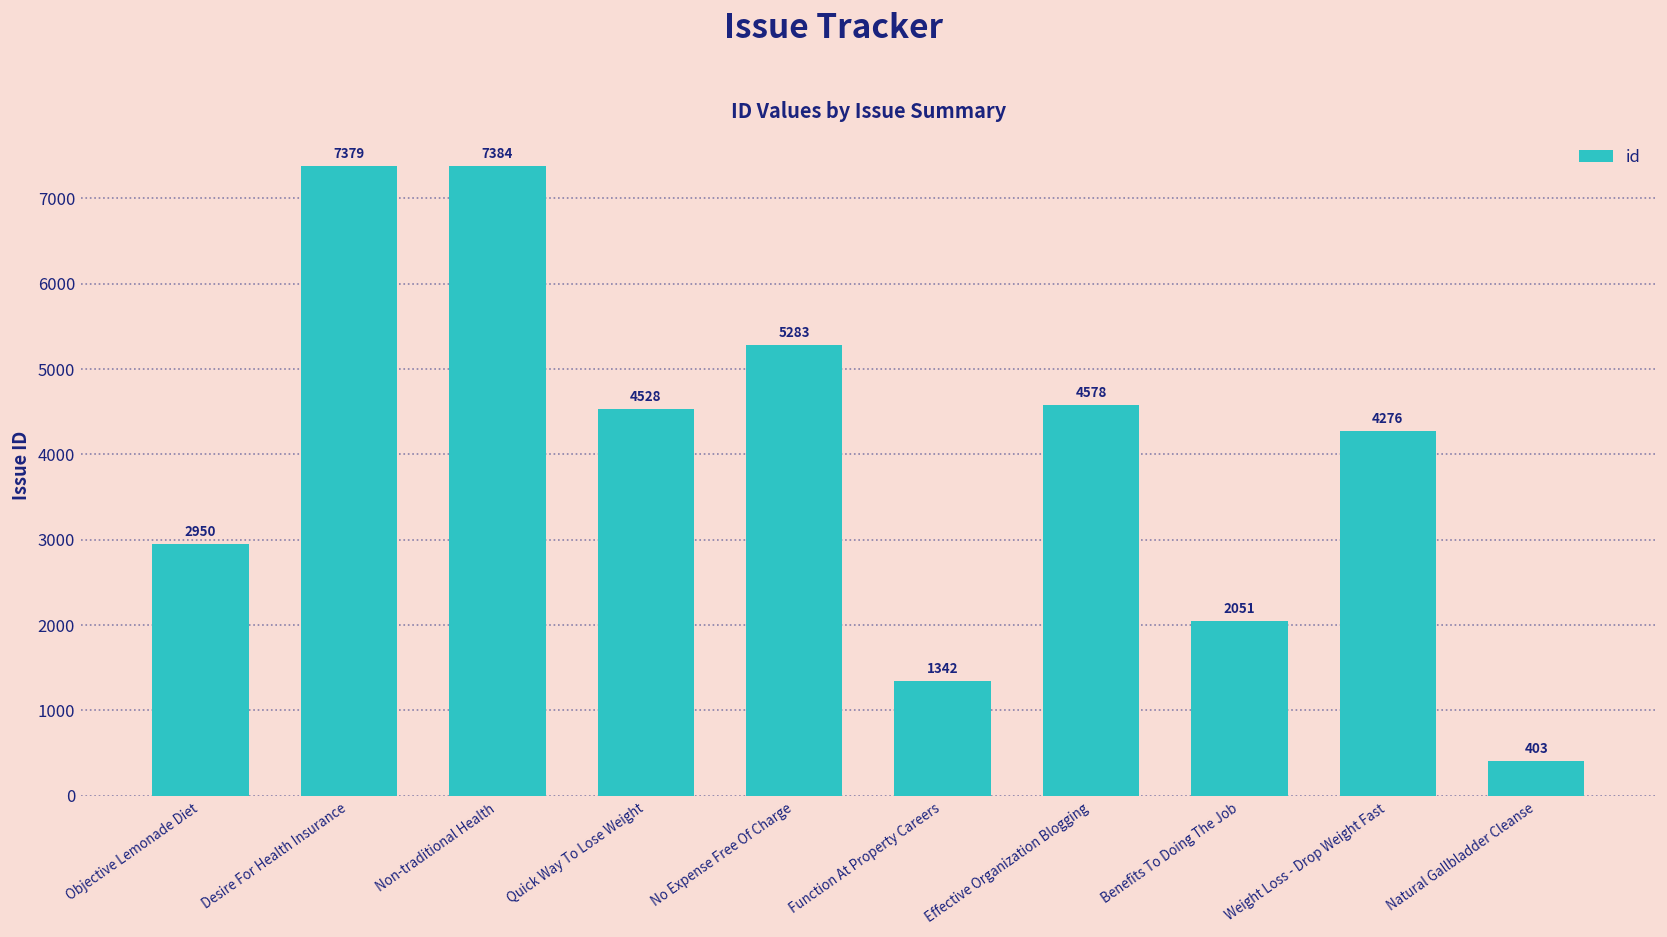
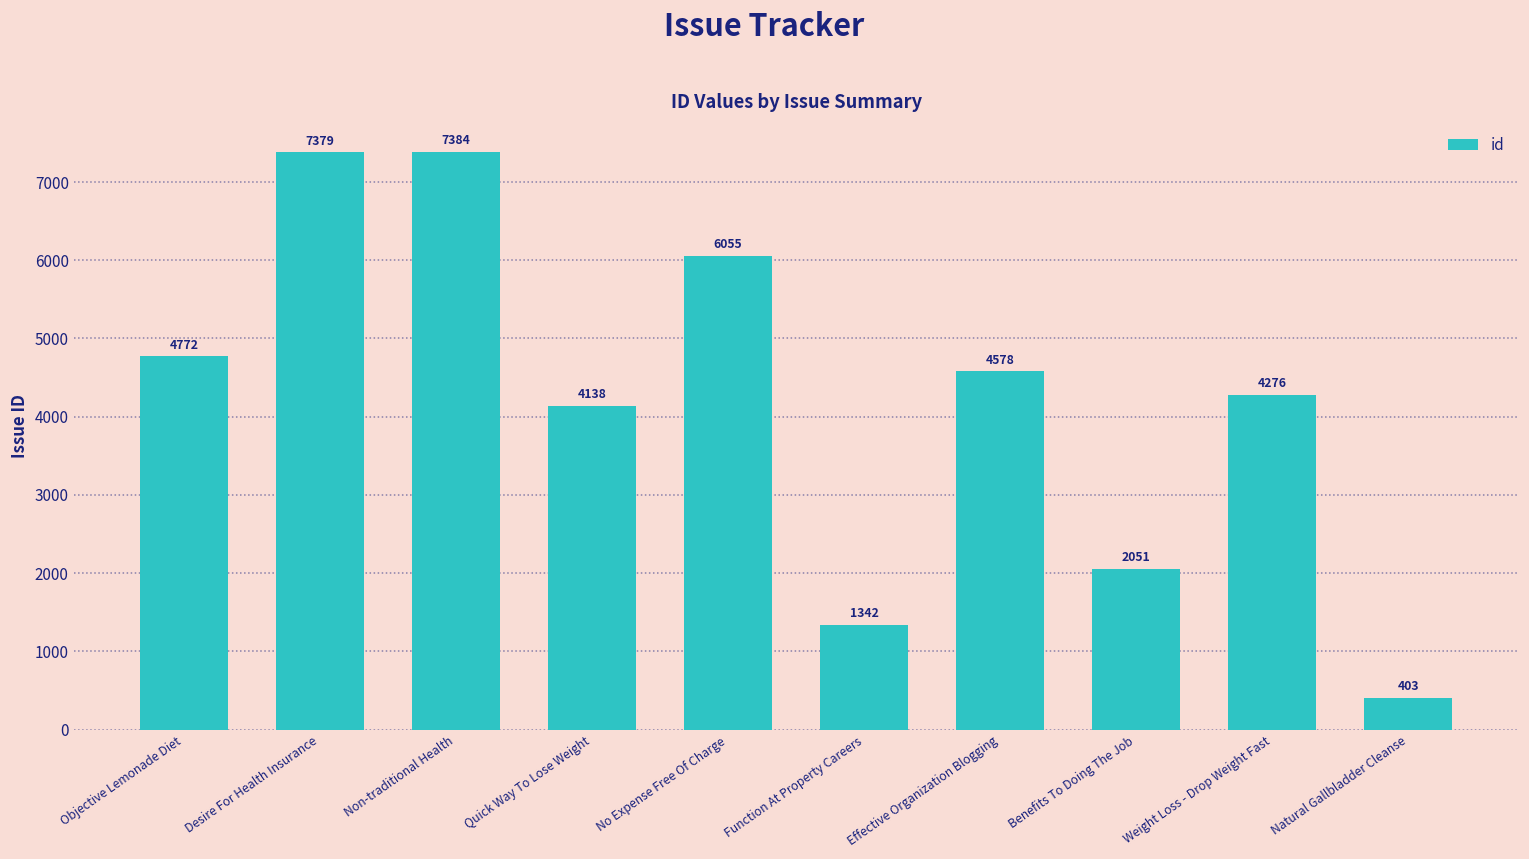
  {
-   "Objective Lemonade Diet": 2950,
+   "Objective Lemonade Diet": 4772,
    "Desire For Health Insurance": 7379,
    "Non-traditional Health": 7384,
-   "Quick Way To Lose Weight": 4528,
-   "No Expense Free Of Charge": 5283,
+   "Quick Way To Lose Weight": 4138,
+   "No Expense Free Of Charge": 6055,
    "Function At Property Careers": 1342,
    "Effective Organization Blogging": 4578,
    "Benefits To Doing The Job": 2051,
    "Weight Loss - Drop Weight Fast": 4276,
    "Natural Gallbladder Cleanse": 403
  }
